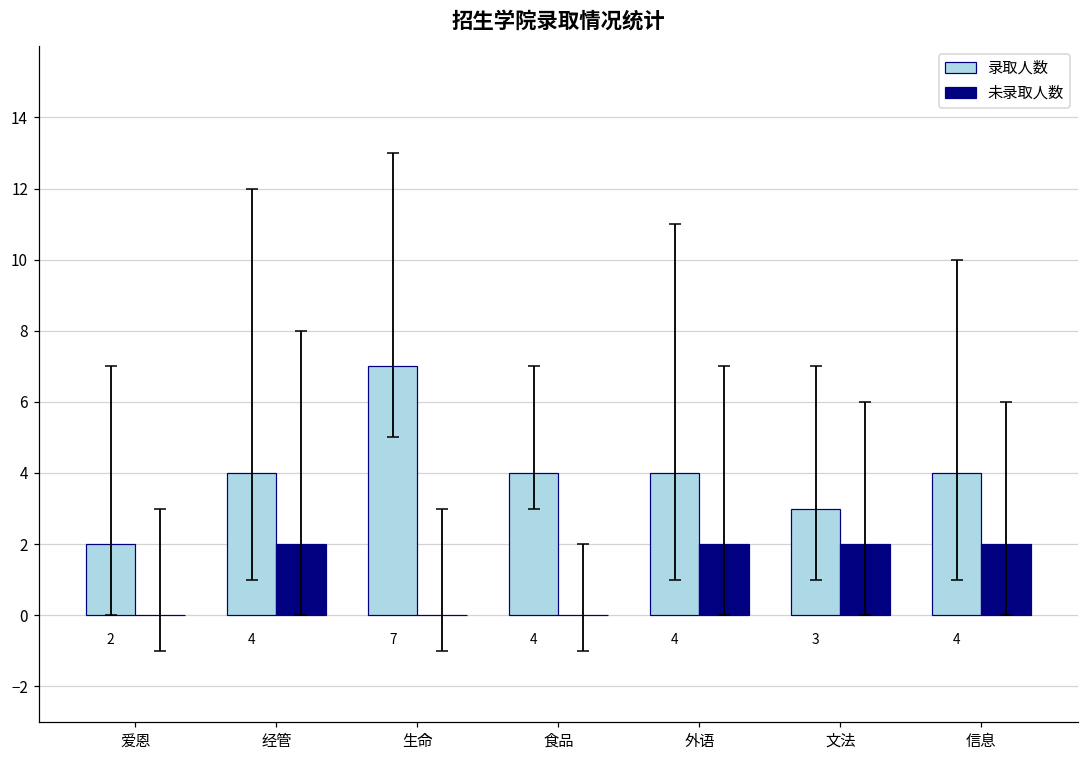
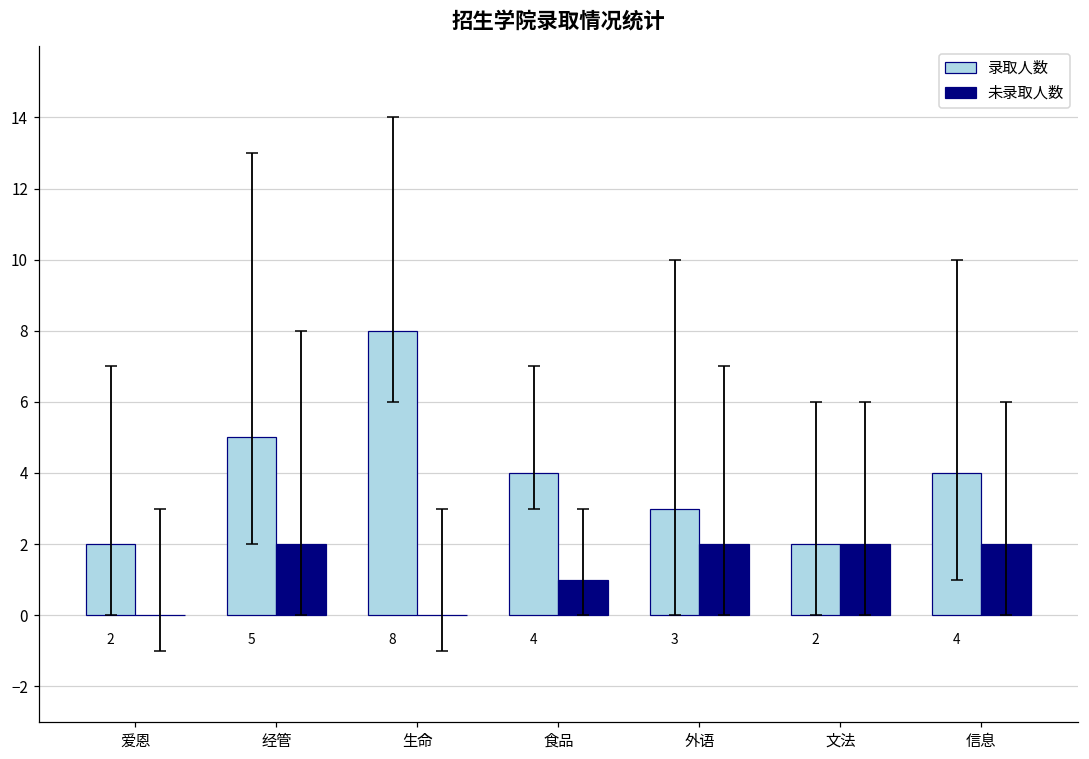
  {
    "录取人数": {
-     "经管": 4,
-     "生命": 7,
-     "外语": 4,
-     "文法": 3
+     "经管": 5,
+     "生命": 8,
+     "外语": 3,
+     "文法": 2
    },
    "未录取人数": {
      "爱恩": 0,
      "经管": 2,
      "生命": 0,
-     "食品": 0,
+     "食品": 1,
      "外语": 2,
      "文法": 2,
      "信息": 2
    }
  }
